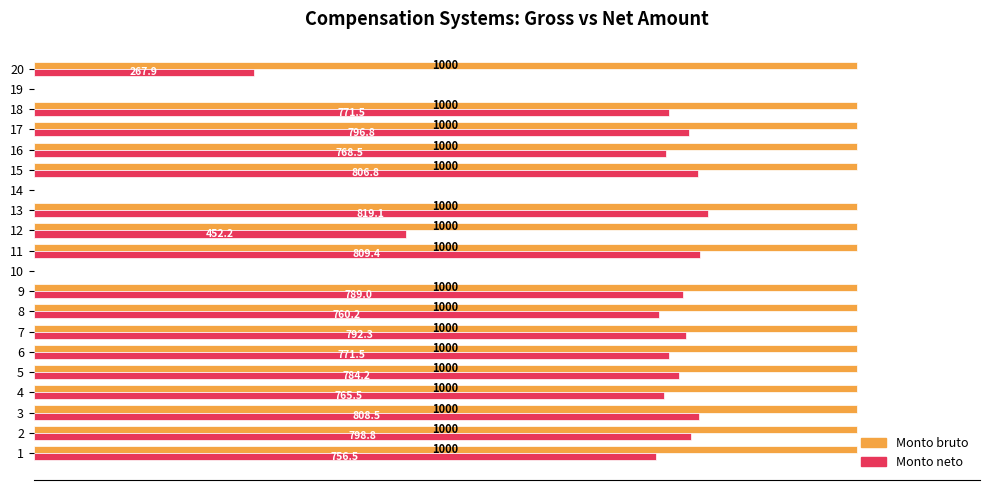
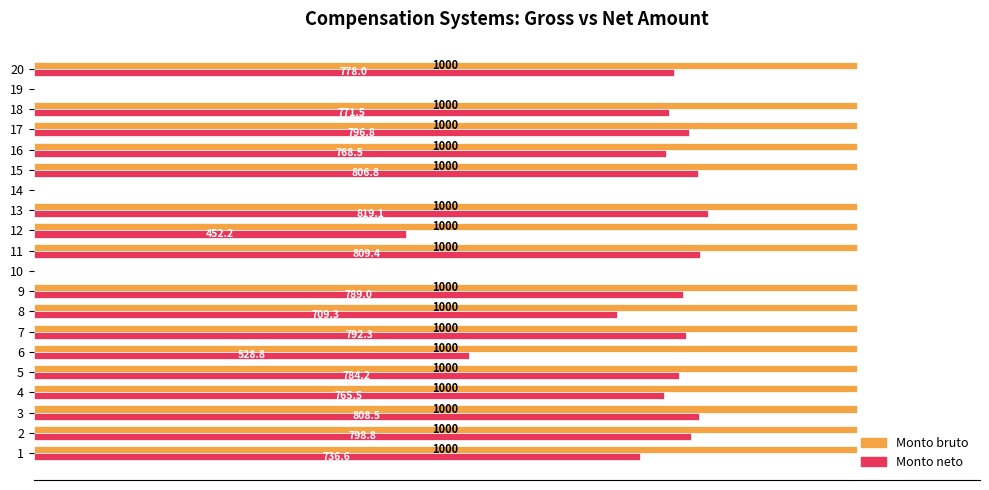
  {
    "Monto bruto": {
      "20": 1000,
      "18": 1000,
      "17": 1000,
      "16": 1000,
      "15": 1000,
      "13": 1000,
      "12": 1000,
      "11": 1000,
      "9": 1000,
      "8": 1000,
      "7": 1000,
      "6": 1000,
      "5": 1000,
      "4": 1000,
      "3": 1000,
      "2": 1000,
      "1": 1000
    },
    "Monto neto": {
-     "20": 267.9,
+     "20": 778.0,
      "18": 771.5,
      "17": 796.8,
      "16": 768.5,
      "15": 806.8,
      "13": 819.1,
      "12": 452.2,
      "11": 809.4,
      "9": 789.0,
-     "8": 760.2,
+     "8": 709.3,
      "7": 792.3,
-     "6": 771.5,
+     "6": 528.8,
      "5": 784.2,
      "4": 765.5,
      "3": 808.5,
      "2": 798.8,
-     "1": 756.5
+     "1": 736.6
    }
  }
